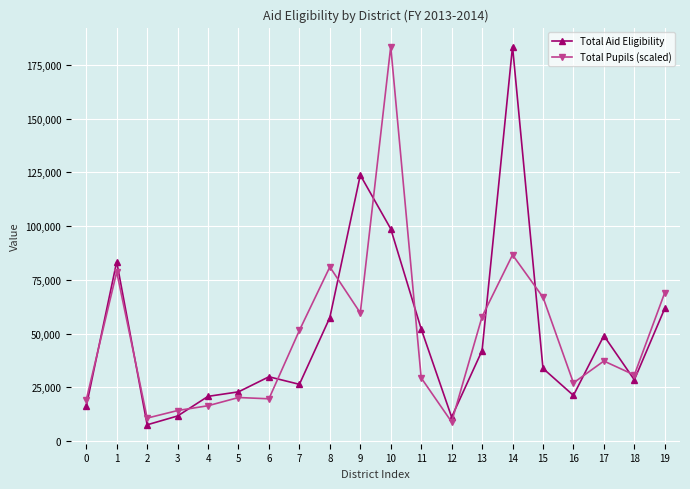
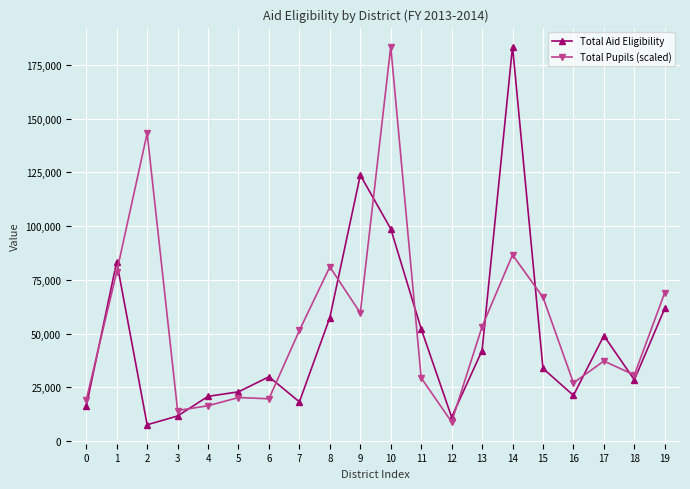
  {
    "Total Aid Eligibility": {
      "0": "16,000",
      "1": "83,000",
      "2": "8,000",
      "3": "12,000",
      "4": "21,000",
      "5": "23,000",
      "6": "30,000",
-     "7": "26,000",
+     "7": "18,000",
      "8": "57,000",
      "9": "124,000",
      "10": "99,000",
      "11": "52,000",
      "12": "11,000",
      "13": "42,000",
      "14": "184,000",
      "15": "34,000",
      "16": "21,000",
      "17": "49,000",
      "18": "28,000",
      "19": "62,000"
    },
    "Total Pupils (scaled)": {
      "0": "19,000",
      "1": "79,000",
-     "2": "11,000",
+     "2": "143,000",
      "3": "14,000",
      "4": "16,000",
      "5": "20,000",
      "6": "20,000",
      "7": "51,000",
      "8": "81,000",
      "9": "60,000",
      "10": "184,000",
      "11": "29,000",
      "12": "9,000",
-     "13": "58,000",
+     "13": "53,000",
      "14": "87,000",
      "15": "67,000",
      "16": "27,000",
      "17": "37,000",
      "18": "31,000",
      "19": "69,000"
    }
  }
